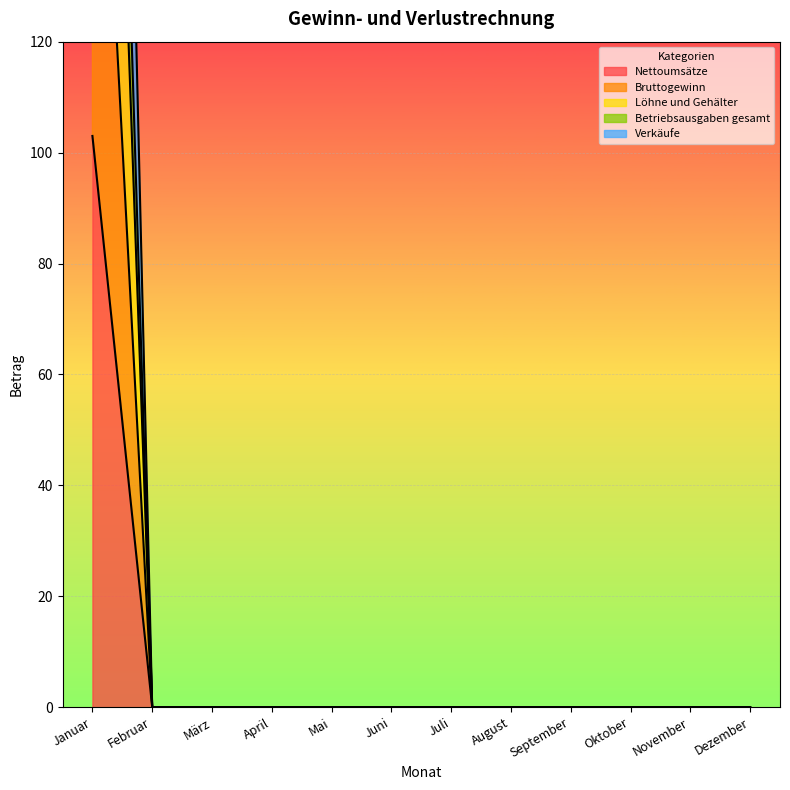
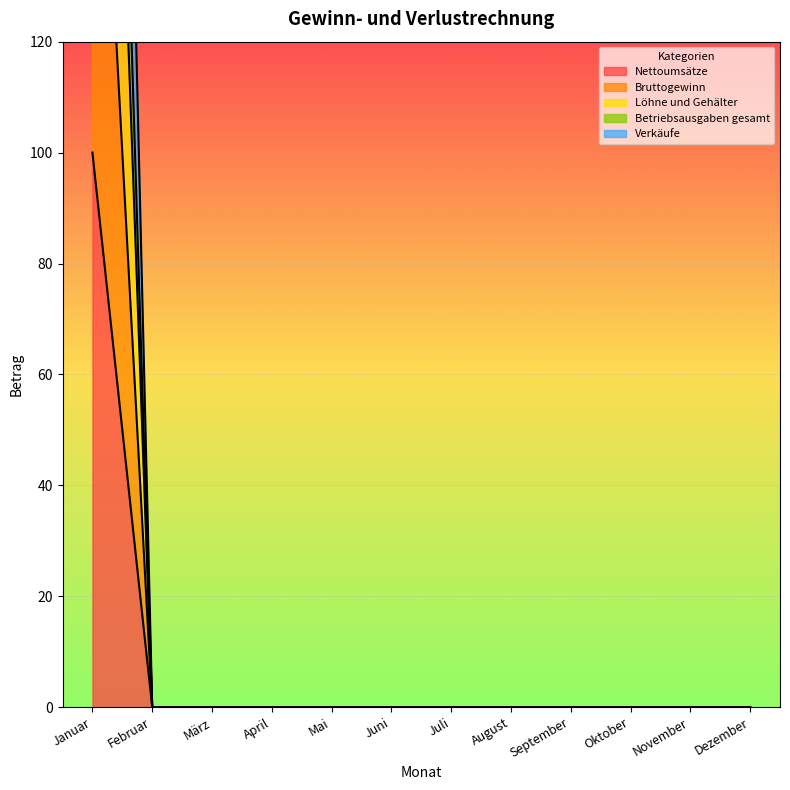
  {
    "Nettoumsätze": {
-     "Januar": 103
+     "Januar": 100
    }
  }
